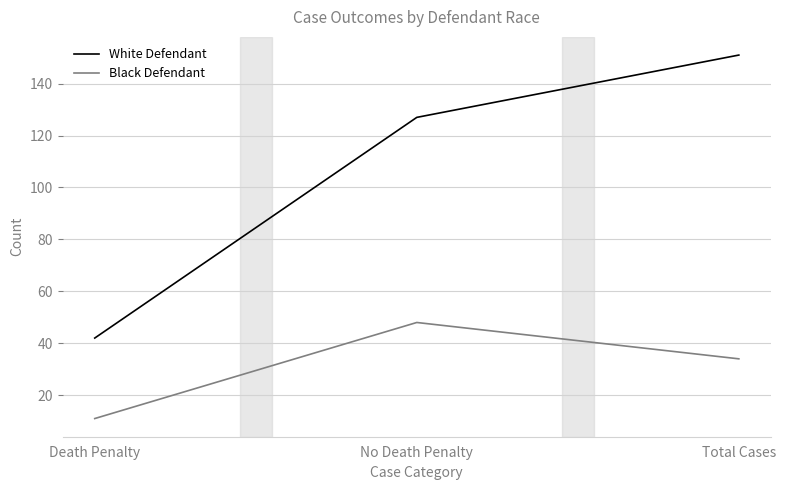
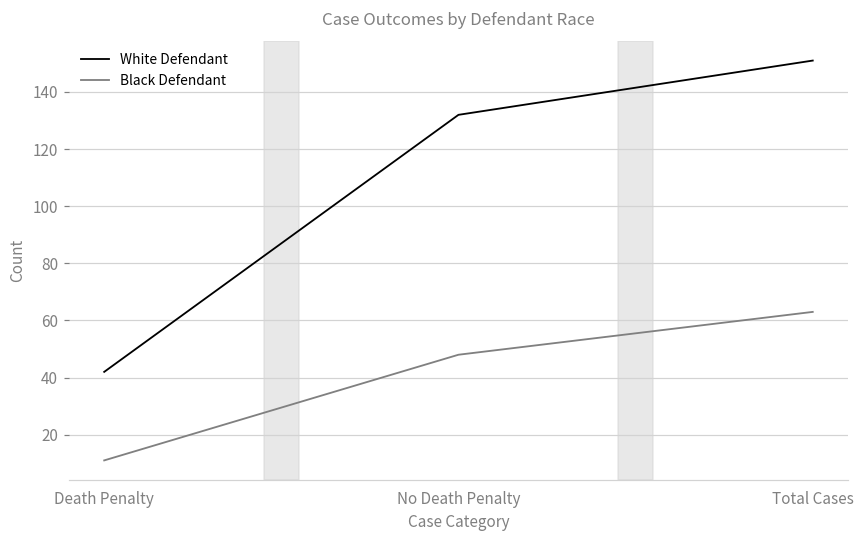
  {
    "White Defendant": {
      "Death Penalty": 42,
-     "No Death Penalty": 127,
+     "No Death Penalty": 132,
      "Total Cases": 151
    },
    "Black Defendant": {
      "Death Penalty": 11,
      "No Death Penalty": 48,
-     "Total Cases": 34
+     "Total Cases": 63
    }
  }
